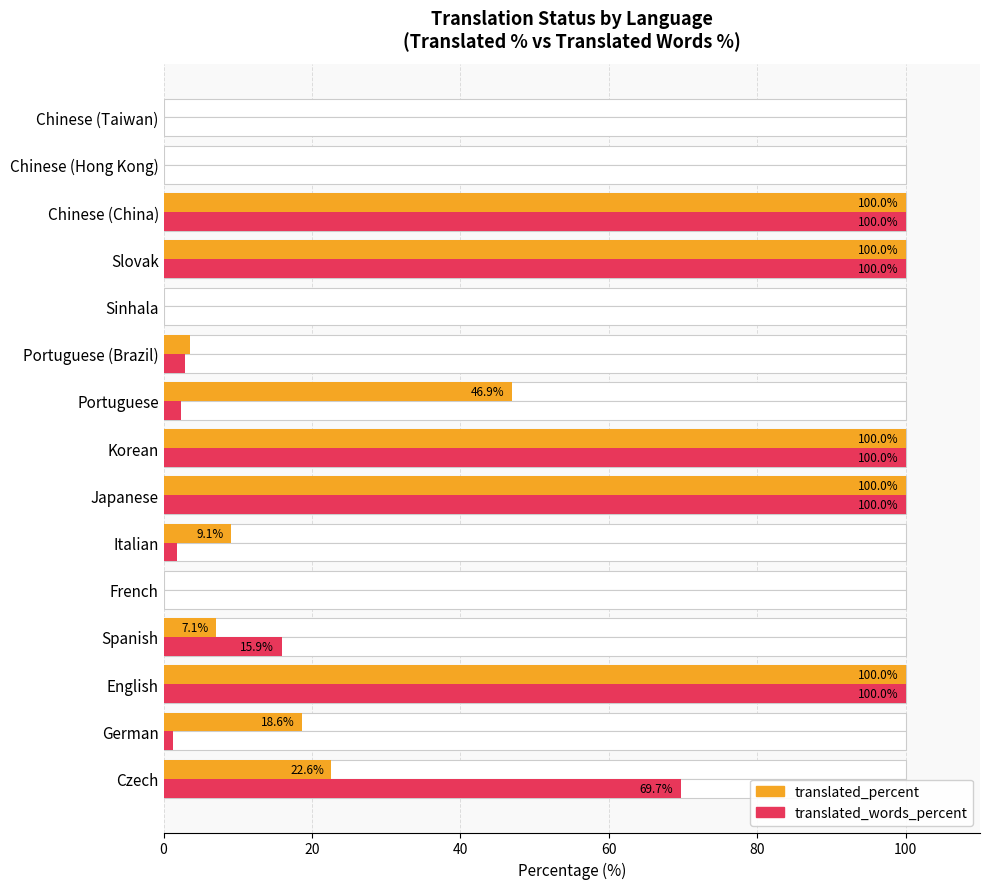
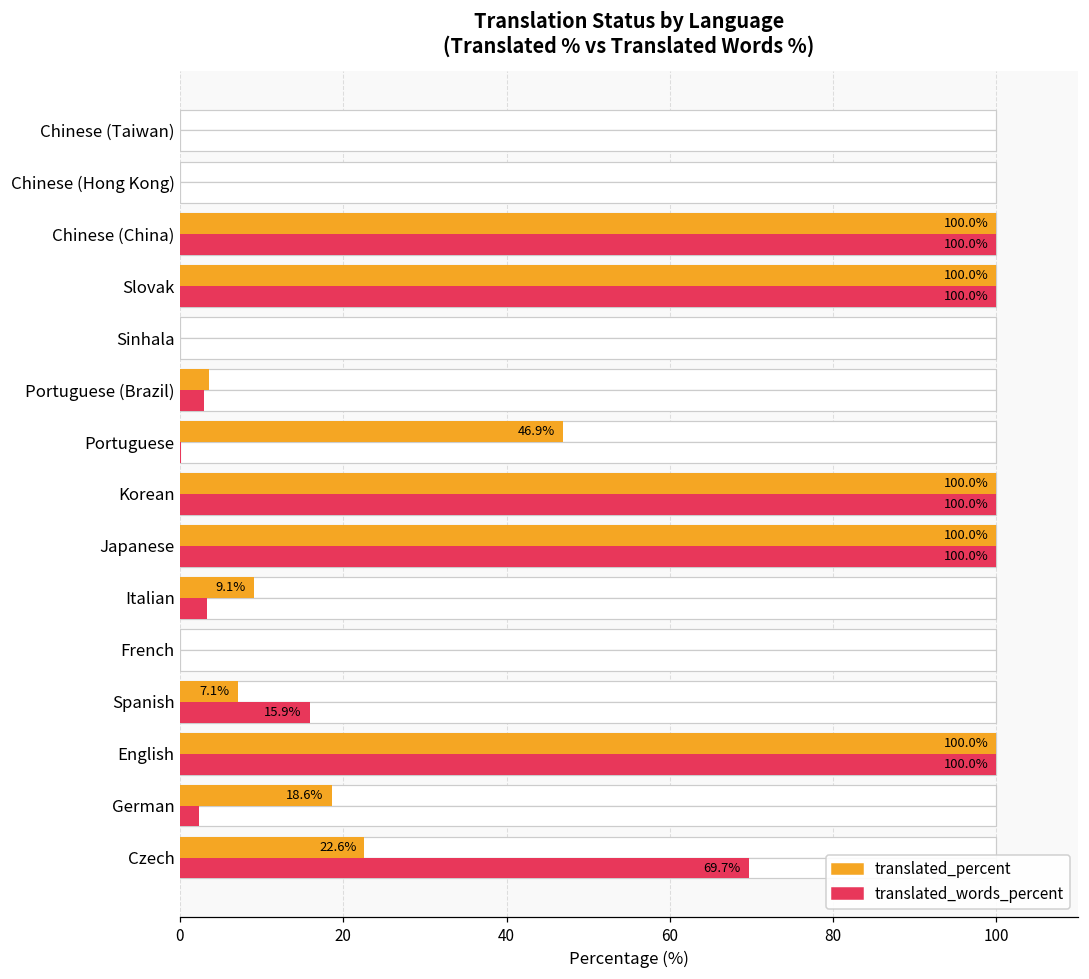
  {
    "translated_percent": {
      "Chinese (China)": "100.0%",
      "Slovak": "100.0%",
      "Korean": "100.0%",
      "Japanese": "100.0%",
      "English": "100.0%"
    },
    "translated_words_percent": {
      "Chinese (Taiwan)": "0",
      "Chinese (Hong Kong)": "0",
      "Sinhala": "0",
-     "Portuguese": "2",
-     "Italian": "2",
+     "Portuguese": "0",
+     "Italian": "3",
      "French": "0",
-     "German": "1"
+     "German": "2"
    }
  }
